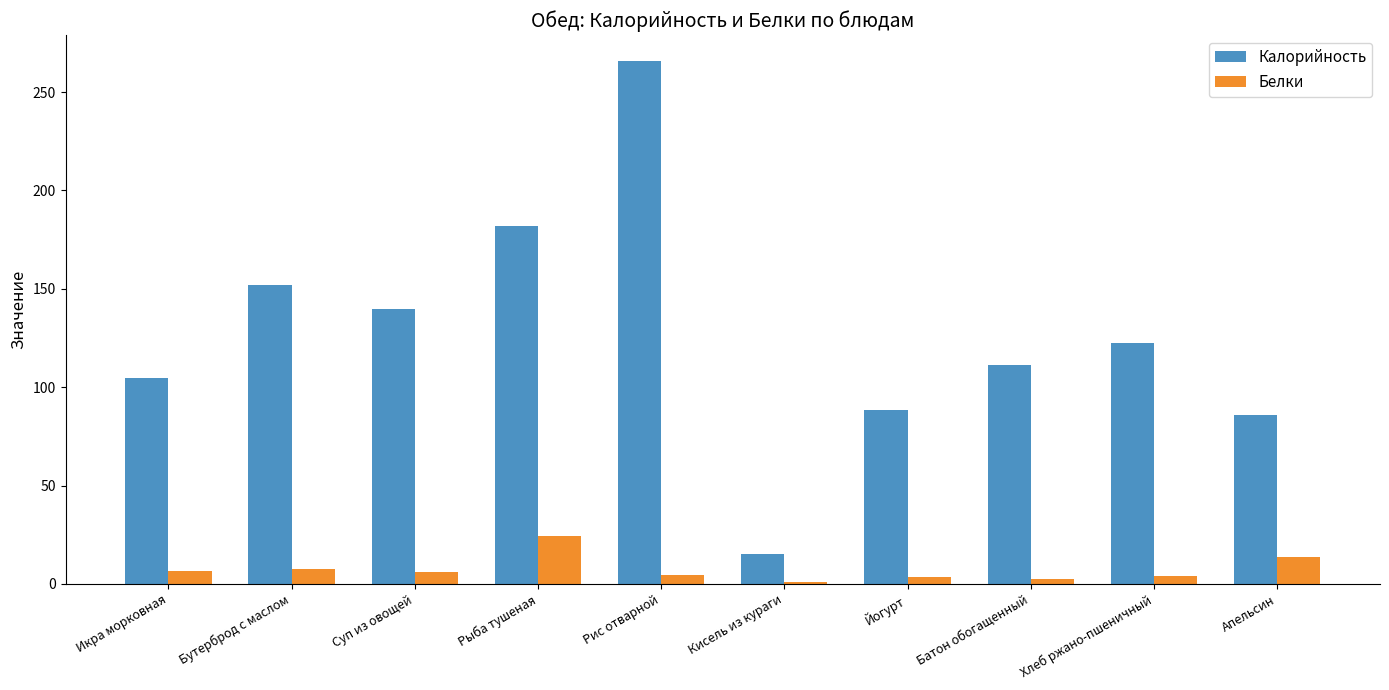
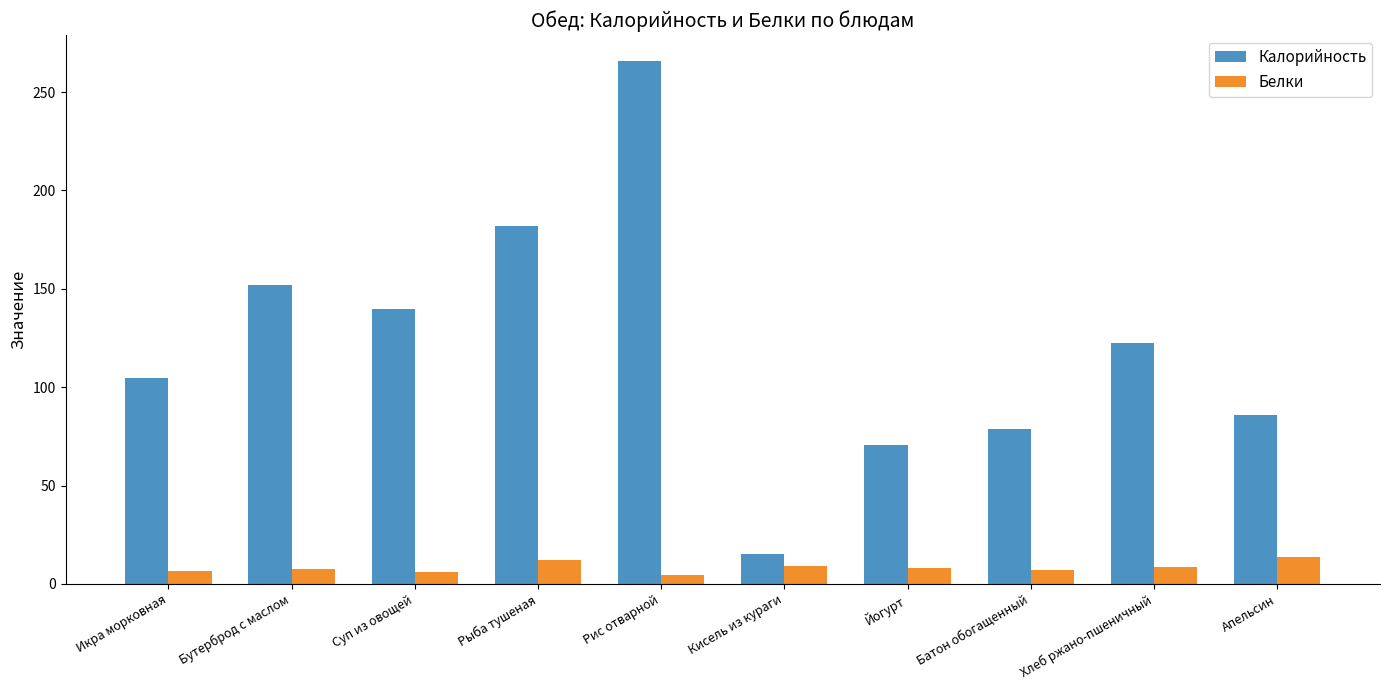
  {
    "Калорийность": {
      "Икра морковная": 105,
      "Бутерброд с маслом": 152,
      "Суп из овощей": 140,
      "Рыба тушеная": 182,
      "Рис отварной": 266,
      "Кисель из кураги": 15,
-     "Йогурт": 88,
-     "Батон обогащенный": 112,
+     "Йогурт": 71,
+     "Батон обогащенный": 79,
      "Хлеб ржано-пшеничный": 122,
      "Апельсин": 86
    },
    "Белки": {
      "Икра морковная": 7,
      "Бутерброд с маслом": 8,
      "Суп из овощей": 6,
-     "Рыба тушеная": 25,
+     "Рыба тушеная": 12,
      "Рис отварной": 4,
-     "Кисель из кураги": 1,
-     "Йогурт": 4,
-     "Батон обогащенный": 2,
-     "Хлеб ржано-пшеничный": 4,
+     "Кисель из кураги": 9,
+     "Йогурт": 8,
+     "Батон обогащенный": 7,
+     "Хлеб ржано-пшеничный": 9,
      "Апельсин": 14
    }
  }
